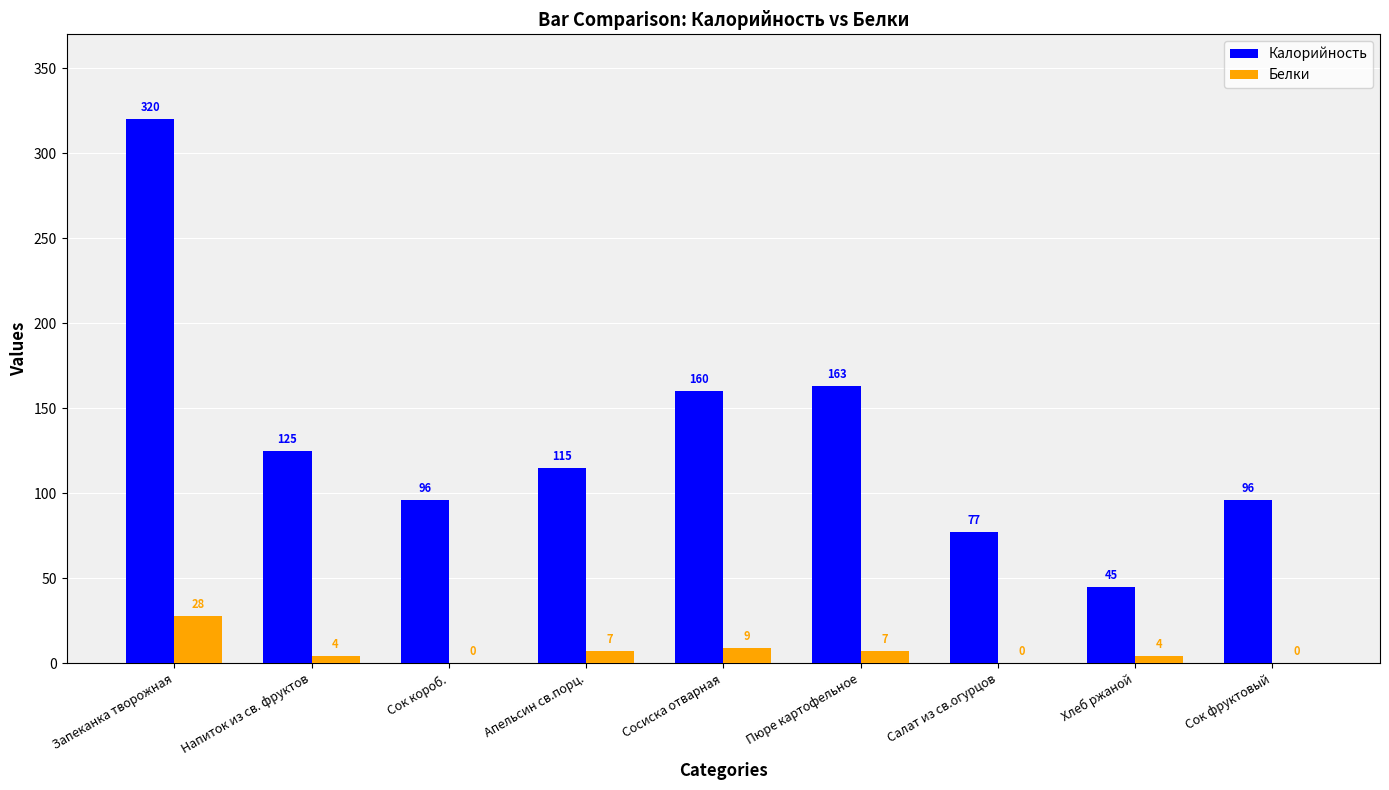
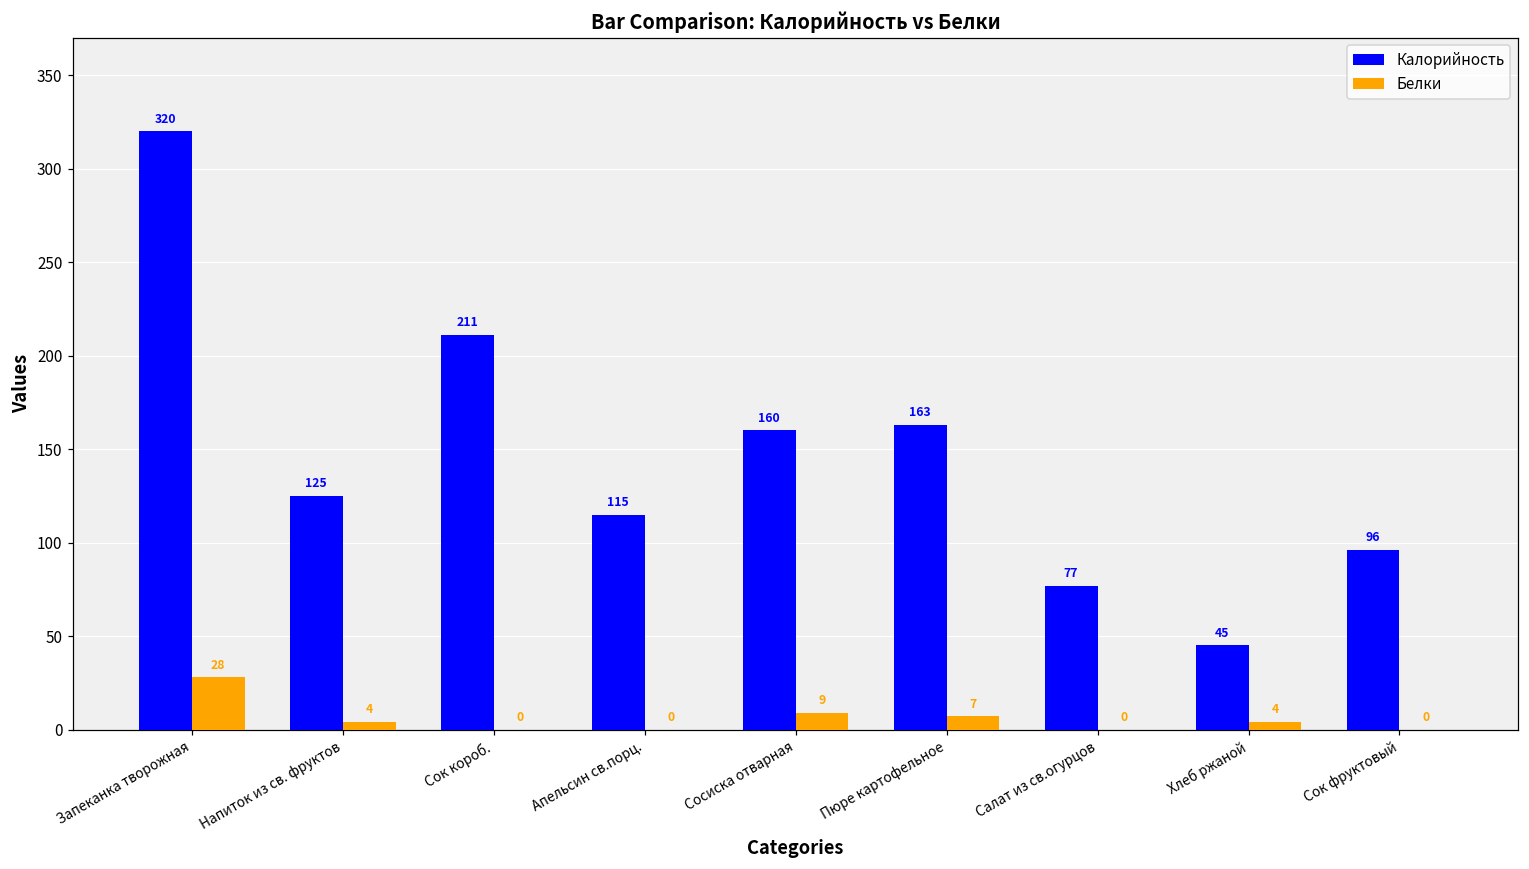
  {
    "Калорийность": {
      "Запеканка творожная": 320,
      "Напиток из св. фруктов": 125,
-     "Сок короб.": 96,
+     "Сок короб.": 211,
      "Апельсин св.порц.": 115,
      "Сосиска отварная": 160,
      "Пюре картофельное": 163,
      "Салат из св.огурцов": 77,
      "Хлеб ржаной": 45,
      "Сок фруктовый": 96
    },
    "Белки": {
      "Запеканка творожная": 28,
      "Напиток из св. фруктов": 4,
      "Сок короб.": 0,
-     "Апельсин св.порц.": 7,
+     "Апельсин св.порц.": 0,
      "Сосиска отварная": 9,
      "Пюре картофельное": 7,
      "Салат из св.огурцов": 0,
      "Хлеб ржаной": 4,
      "Сок фруктовый": 0
    }
  }
